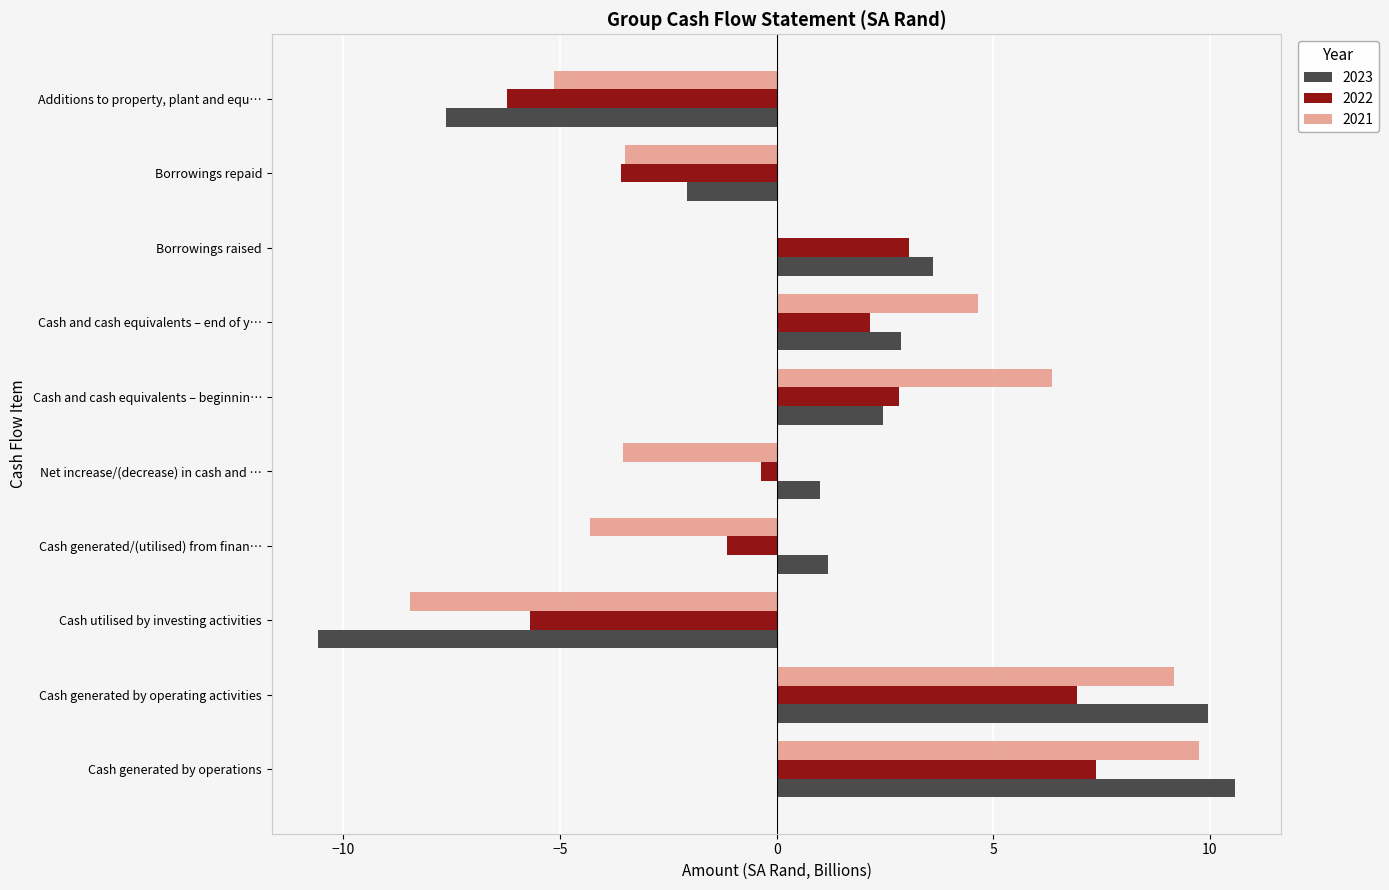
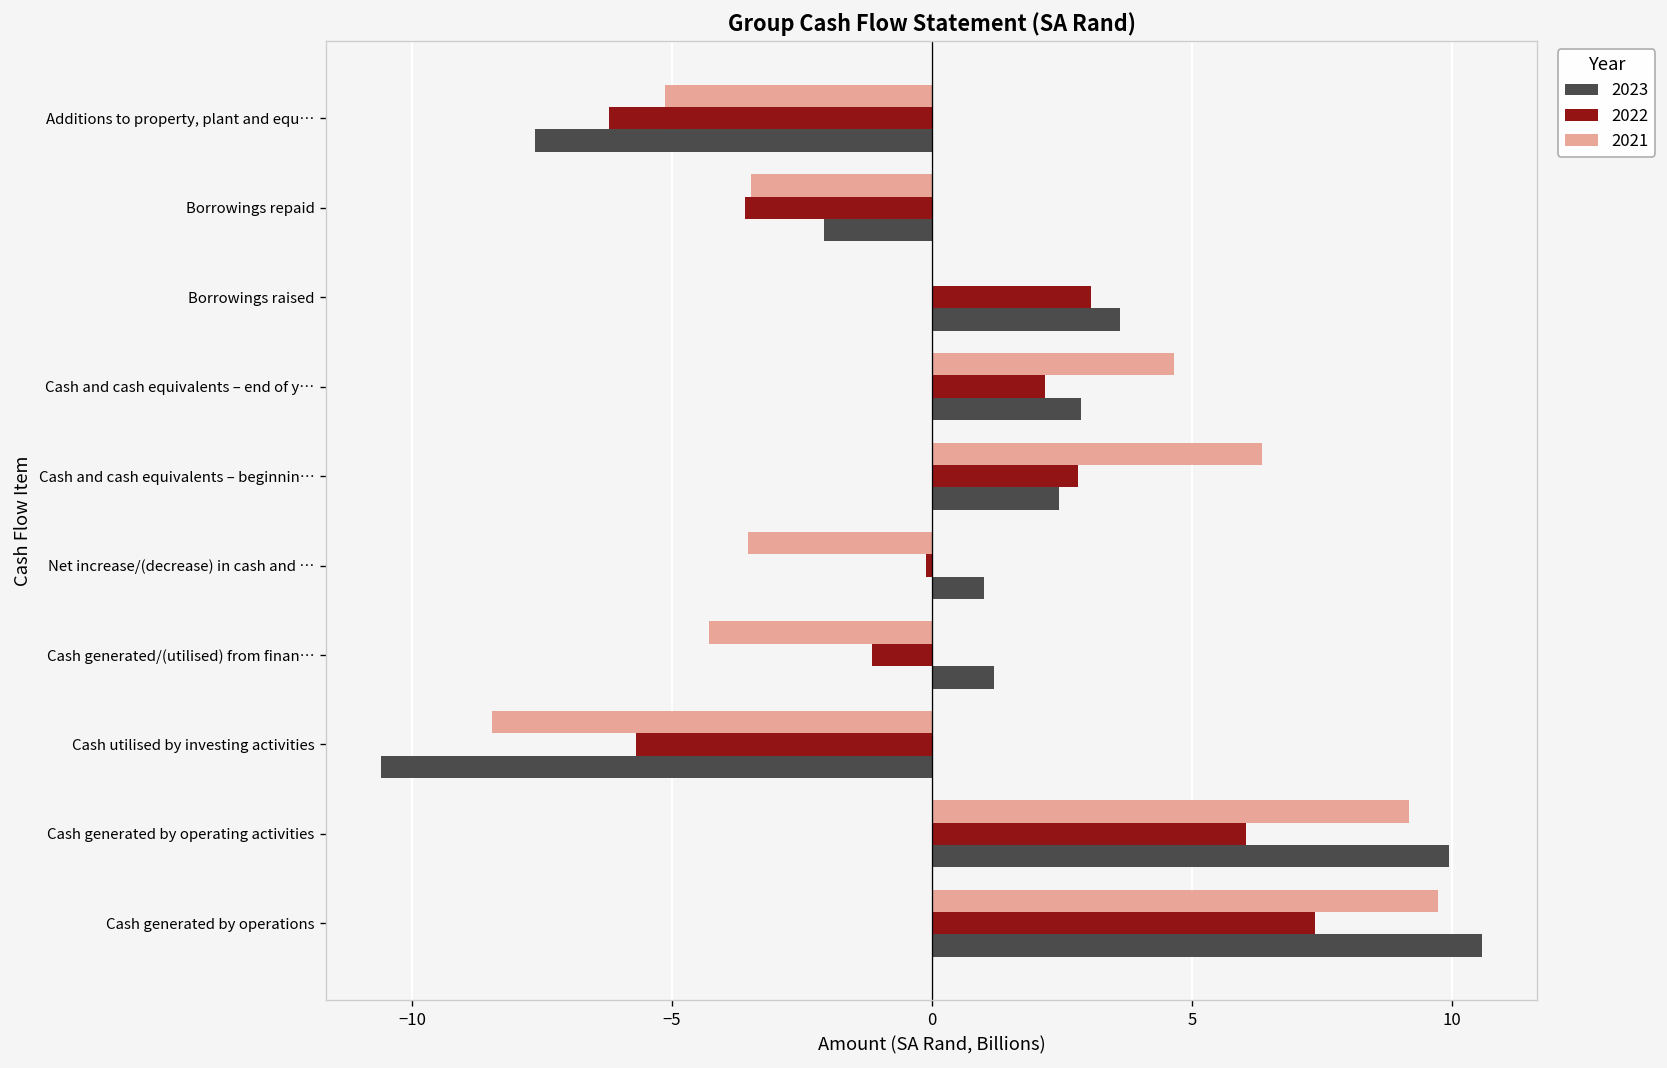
  {
    "2023": {
      "Additions to property, plant and equ…": -7.6,
      "Borrowings repaid": -2.1,
      "Borrowings raised": 3.6,
      "Cash and cash equivalents – end of y…": 2.9,
      "Cash and cash equivalents – beginnin…": 2.4,
      "Net increase/(decrease) in cash and …": 1.0,
      "Cash generated/(utilised) from finan…": 1.2,
      "Cash utilised by investing activities": -10.6,
      "Cash generated by operating activities": 9.9,
      "Cash generated by operations": 10.6
    },
    "2022": {
      "Additions to property, plant and equ…": -6.2,
      "Borrowings repaid": -3.6,
      "Borrowings raised": 3.1,
      "Cash and cash equivalents – end of y…": 2.2,
      "Cash and cash equivalents – beginnin…": 2.8,
-     "Net increase/(decrease) in cash and …": -0.4,
+     "Net increase/(decrease) in cash and …": -0.1,
      "Cash generated/(utilised) from finan…": -1.2,
      "Cash utilised by investing activities": -5.7,
-     "Cash generated by operating activities": 6.9,
+     "Cash generated by operating activities": 6.0,
      "Cash generated by operations": 7.4
    },
    "2021": {
      "Additions to property, plant and equ…": -5.1,
      "Borrowings repaid": -3.5,
      "Borrowings raised": 0.0,
      "Cash and cash equivalents – end of y…": 4.6,
      "Cash and cash equivalents – beginnin…": 6.4,
      "Net increase/(decrease) in cash and …": -3.5,
      "Cash generated/(utilised) from finan…": -4.3,
      "Cash utilised by investing activities": -8.5,
      "Cash generated by operating activities": 9.2,
      "Cash generated by operations": 9.7
    }
  }
